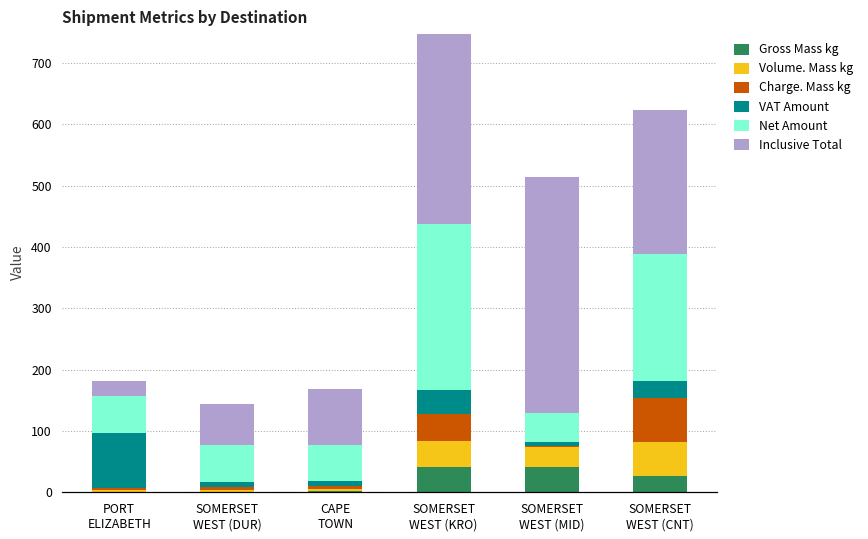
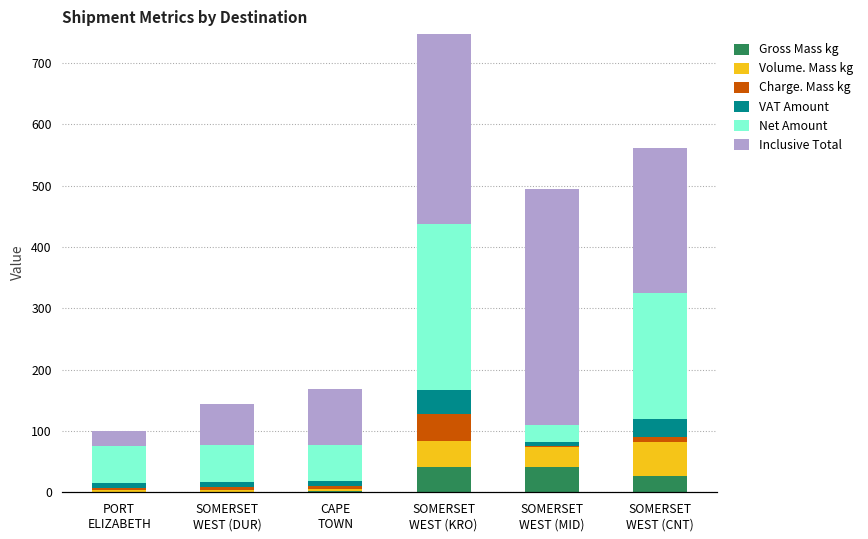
  {
    "Gross Mass kg": {
      "SOMERSET WEST (KRO)": 40,
      "SOMERSET WEST (MID)": 40,
      "SOMERSET WEST (CNT)": 30
    },
    "Volume. Mass kg": {
      "SOMERSET WEST (KRO)": 40,
      "SOMERSET WEST (MID)": 30,
      "SOMERSET WEST (CNT)": 50
    },
    "Charge. Mass kg": {
      "SOMERSET WEST (KRO)": 40,
-     "SOMERSET WEST (CNT)": 70
+     "SOMERSET WEST (CNT)": 10
    },
    "VAT Amount": {
-     "PORT ELIZABETH": 90,
+     "PORT ELIZABETH": 10,
      "SOMERSET WEST (DUR)": 10,
      "CAPE TOWN": 10,
      "SOMERSET WEST (KRO)": 40,
      "SOMERSET WEST (MID)": 10,
      "SOMERSET WEST (CNT)": 30
    },
    "Net Amount": {
      "PORT ELIZABETH": 60,
      "SOMERSET WEST (DUR)": 60,
      "CAPE TOWN": 60,
      "SOMERSET WEST (KRO)": 270,
-     "SOMERSET WEST (MID)": 50,
+     "SOMERSET WEST (MID)": 30,
      "SOMERSET WEST (CNT)": 210
    },
    "Inclusive Total": {
      "PORT ELIZABETH": 20,
      "SOMERSET WEST (DUR)": 70,
      "CAPE TOWN": 90,
      "SOMERSET WEST (KRO)": 310,
      "SOMERSET WEST (MID)": 390,
      "SOMERSET WEST (CNT)": 240
    }
  }
